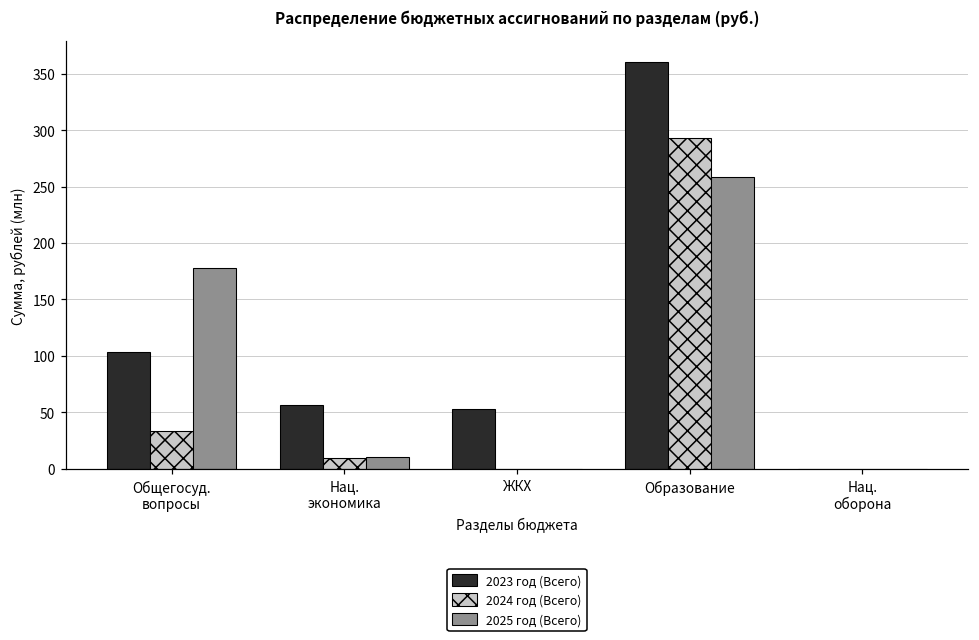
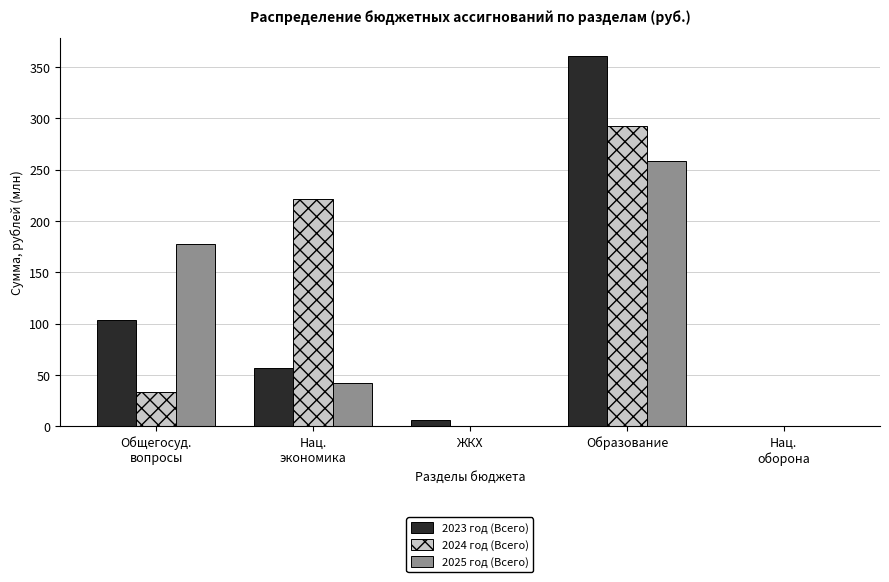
  {
    "2023 год (Всего)": {
      "Общегосуд. вопросы": 103,
      "Нац. экономика": 56,
-     "ЖКХ": 53,
+     "ЖКХ": 6,
      "Образование": 361
    },
    "2024 год (Всего)": {
      "Общегосуд. вопросы": 33,
-     "Нац. экономика": 10,
+     "Нац. экономика": 222,
      "Образование": 293
    },
    "2025 год (Всего)": {
      "Общегосуд. вопросы": 178,
-     "Нац. экономика": 10,
+     "Нац. экономика": 42,
      "Образование": 258
    }
  }
